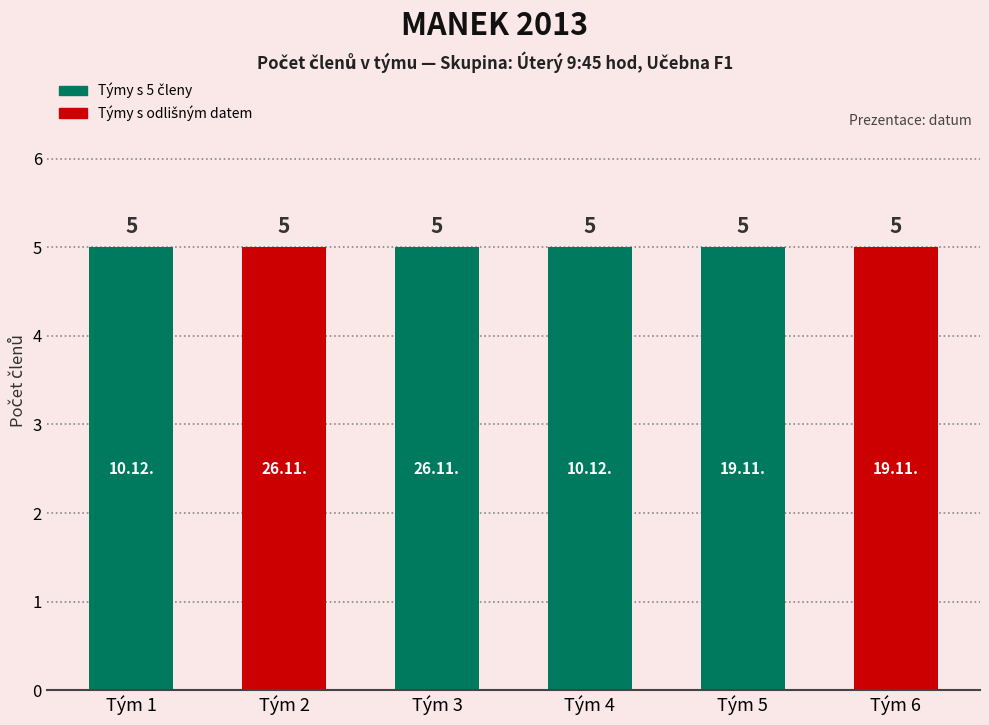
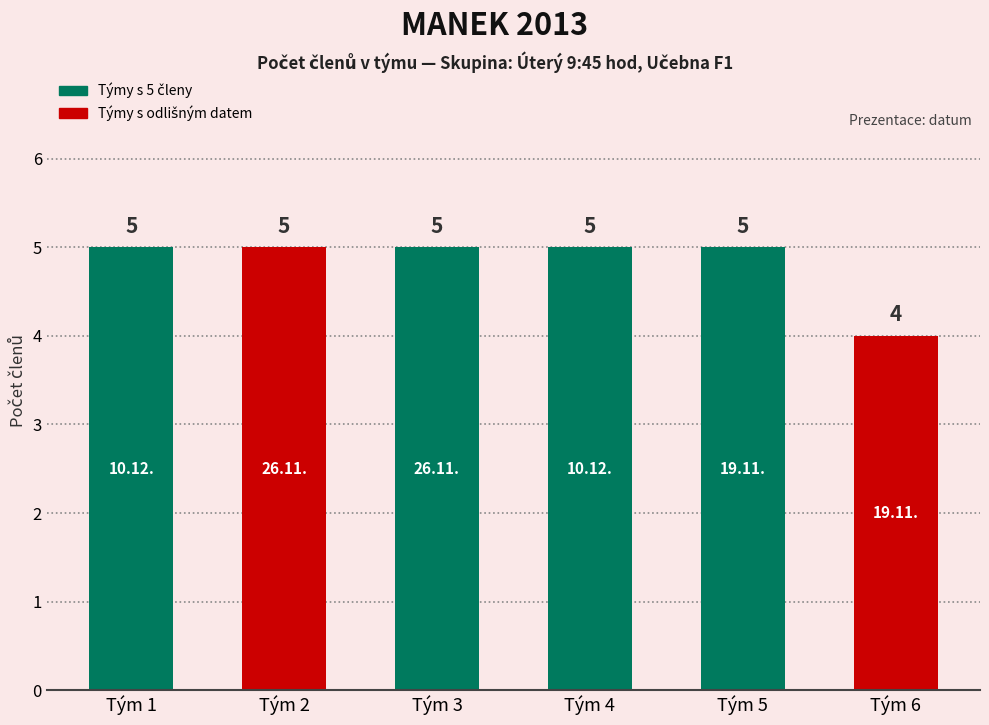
  {
    "Tým 1": 5,
    "Tým 2": 5,
    "Tým 3": 5,
    "Tým 4": 5,
    "Tým 5": 5,
-   "Tým 6": 5
+   "Tým 6": 4
  }
